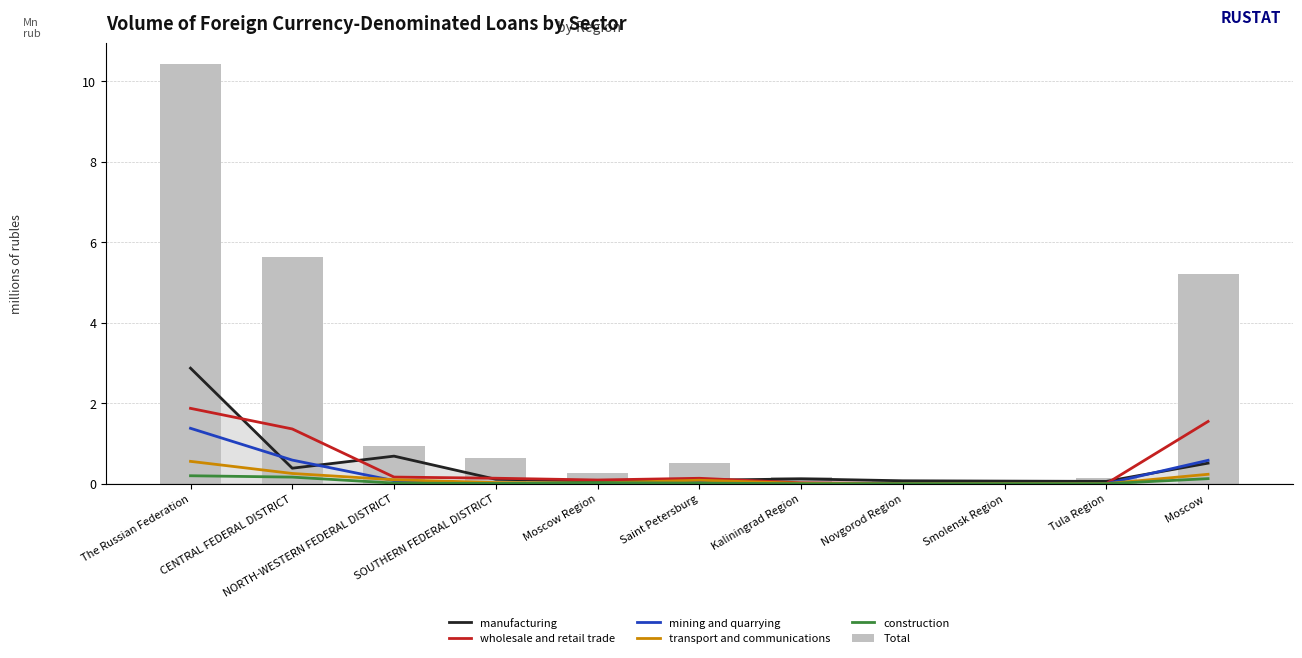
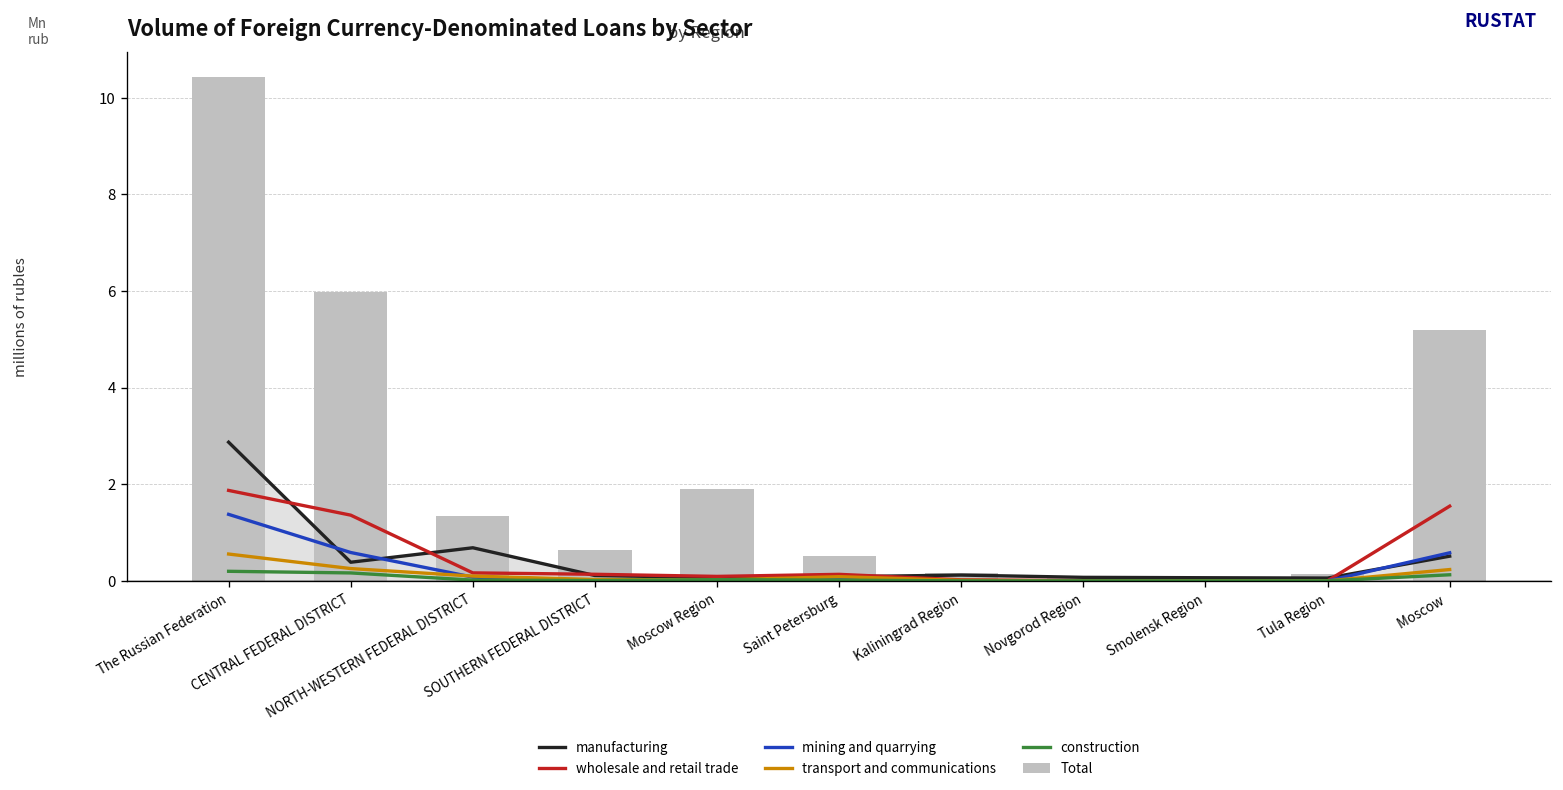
  {
    "manufacturing": {
      "The Russian Federation": 2.9,
      "CENTRAL FEDERAL DISTRICT": 0.4,
      "NORTH-WESTERN FEDERAL DISTRICT": 0.7,
      "Kaliningrad Region": 0.1,
      "Novgorod Region": 0.1,
      "Smolensk Region": 0.1,
      "Moscow": 0.5
    },
    "Total": {
      "The Russian Federation": 10.4,
-     "CENTRAL FEDERAL DISTRICT": 5.6,
-     "NORTH-WESTERN FEDERAL DISTRICT": 0.9,
+     "CENTRAL FEDERAL DISTRICT": 6.0,
+     "NORTH-WESTERN FEDERAL DISTRICT": 1.3,
      "SOUTHERN FEDERAL DISTRICT": 0.6,
-     "Moscow Region": 0.3,
+     "Moscow Region": 1.9,
      "Saint Petersburg": 0.5,
      "Kaliningrad Region": 0.2,
      "Novgorod Region": 0.1,
      "Smolensk Region": 0.1,
      "Tula Region": 0.1,
      "Moscow": 5.2
    },
    "wholesale and retail trade": {
      "The Russian Federation": 1.9,
      "CENTRAL FEDERAL DISTRICT": 1.4,
      "NORTH-WESTERN FEDERAL DISTRICT": 0.2,
      "Moscow": 1.5
    },
    "mining and quarrying": {
      "The Russian Federation": 1.4,
      "CENTRAL FEDERAL DISTRICT": 0.6,
      "Moscow": 0.6
    },
    "transport and communications": {
      "The Russian Federation": 0.6,
      "CENTRAL FEDERAL DISTRICT": 0.3,
      "Moscow": 0.2
    },
    "construction": {
      "The Russian Federation": 0.2,
      "CENTRAL FEDERAL DISTRICT": 0.2,
      "Moscow": 0.1
    }
  }
